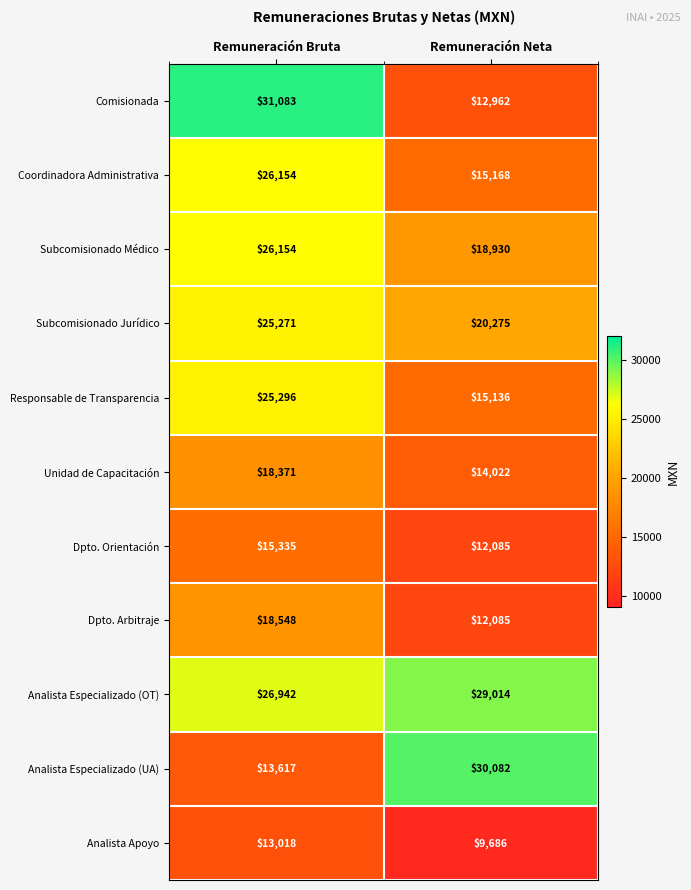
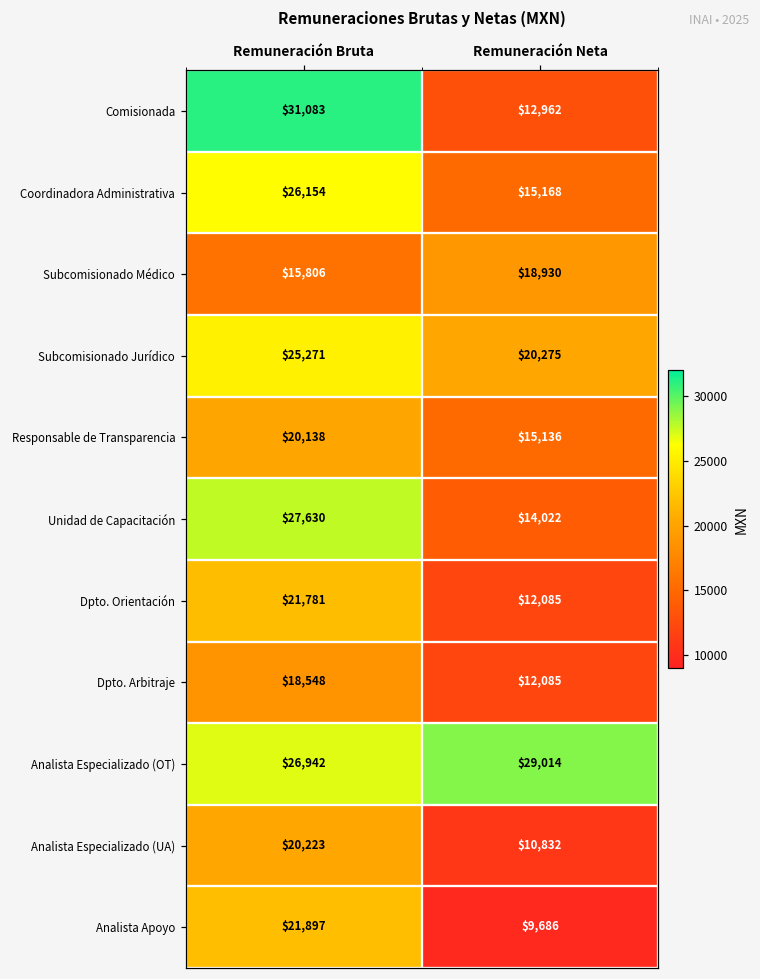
  {
    "Comisionada": {
      "Remuneración Bruta": "$31,083",
      "Remuneración Neta": "$12,962"
    },
    "Coordinadora Administrativa": {
      "Remuneración Bruta": "$26,154",
      "Remuneración Neta": "$15,168"
    },
    "Subcomisionado Médico": {
-     "Remuneración Bruta": "$26,154",
+     "Remuneración Bruta": "$15,806",
      "Remuneración Neta": "$18,930"
    },
    "Subcomisionado Jurídico": {
      "Remuneración Bruta": "$25,271",
      "Remuneración Neta": "$20,275"
    },
    "Responsable de Transparencia": {
-     "Remuneración Bruta": "$25,296",
+     "Remuneración Bruta": "$20,138",
      "Remuneración Neta": "$15,136"
    },
    "Unidad de Capacitación": {
-     "Remuneración Bruta": "$18,371",
+     "Remuneración Bruta": "$27,630",
      "Remuneración Neta": "$14,022"
    },
    "Dpto. Orientación": {
-     "Remuneración Bruta": "$15,335",
+     "Remuneración Bruta": "$21,781",
      "Remuneración Neta": "$12,085"
    },
    "Dpto. Arbitraje": {
      "Remuneración Bruta": "$18,548",
      "Remuneración Neta": "$12,085"
    },
    "Analista Especializado (OT)": {
      "Remuneración Bruta": "$26,942",
      "Remuneración Neta": "$29,014"
    },
    "Analista Especializado (UA)": {
-     "Remuneración Bruta": "$13,617",
-     "Remuneración Neta": "$30,082"
+     "Remuneración Bruta": "$20,223",
+     "Remuneración Neta": "$10,832"
    },
    "Analista Apoyo": {
-     "Remuneración Bruta": "$13,018",
+     "Remuneración Bruta": "$21,897",
      "Remuneración Neta": "$9,686"
    }
  }
